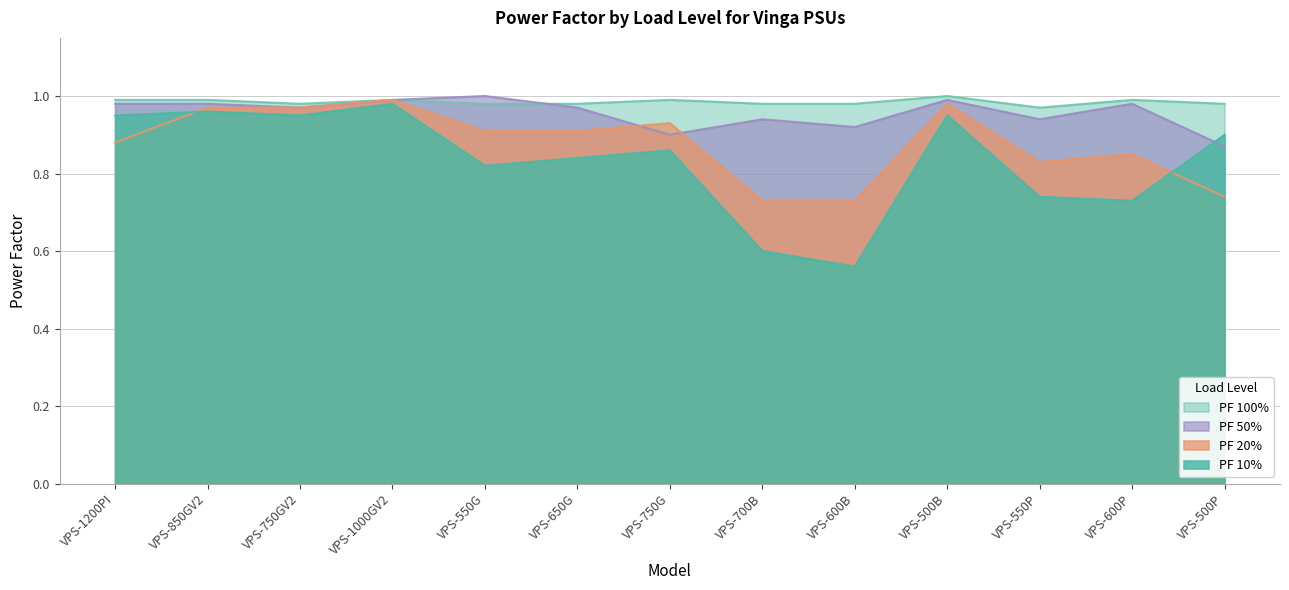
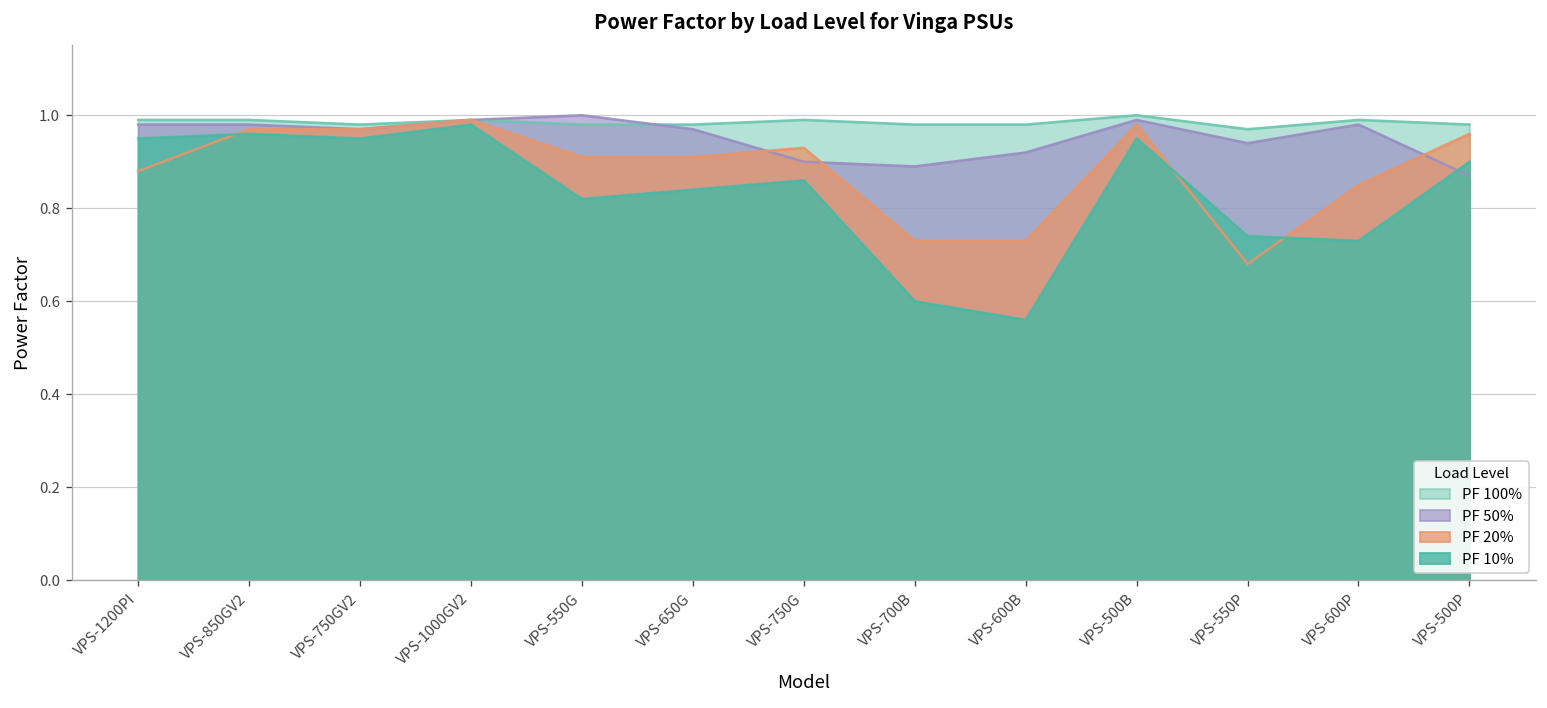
  {
    "PF 50%": {
      "VPS-1200PI": 0.98,
      "VPS-850GV2": 0.98,
      "VPS-550G": 1.00,
      "VPS-650G": 0.97,
      "VPS-750G": 0.90,
-     "VPS-700B": 0.94,
+     "VPS-700B": 0.89,
      "VPS-600B": 0.92,
      "VPS-500B": 0.99,
      "VPS-550P": 0.94,
      "VPS-600P": 0.98,
      "VPS-500P": 0.87
    },
    "PF 20%": {
      "VPS-1200PI": 0.88,
      "VPS-850GV2": 0.97,
      "VPS-550G": 0.91,
      "VPS-650G": 0.91,
      "VPS-750G": 0.93,
      "VPS-700B": 0.73,
      "VPS-600B": 0.73,
      "VPS-500B": 0.98,
-     "VPS-550P": 0.83,
+     "VPS-550P": 0.68,
      "VPS-600P": 0.85,
-     "VPS-500P": 0.74
+     "VPS-500P": 0.96
    }
  }
